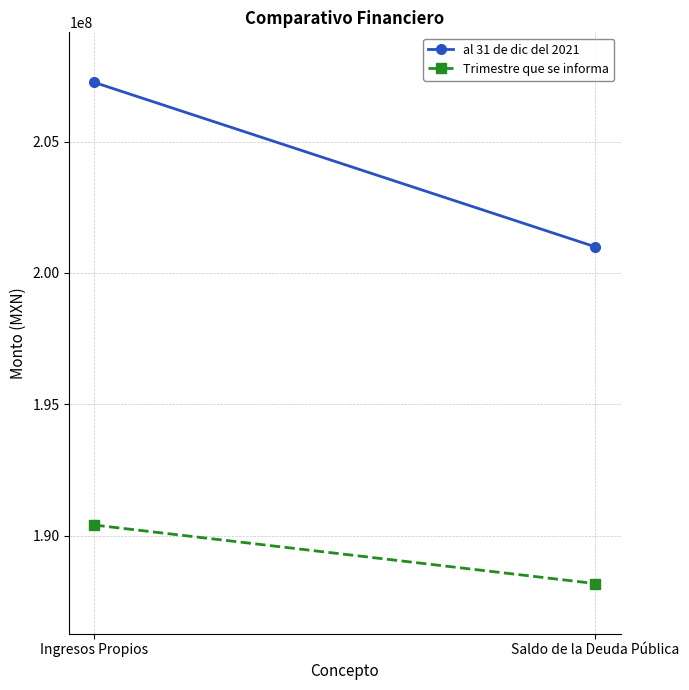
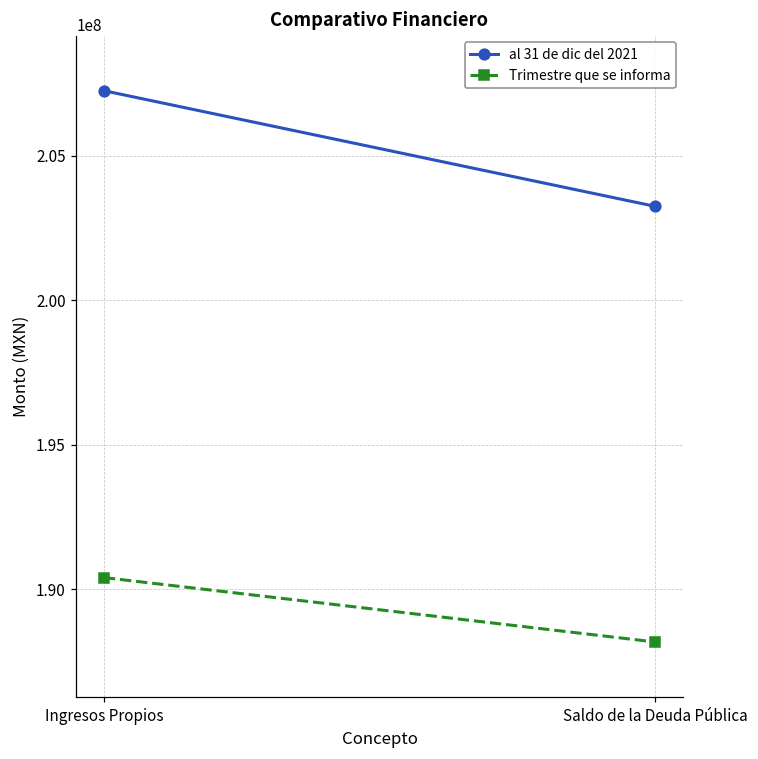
  {
    "al 31 de dic del 2021": {
      "Ingresos Propios": 207300000,
-     "Saldo de la Deuda Pública": 201000000
+     "Saldo de la Deuda Pública": 203300000
    },
    "Trimestre que se informa": {
      "Ingresos Propios": 190400000,
      "Saldo de la Deuda Pública": 188200000
    }
  }
